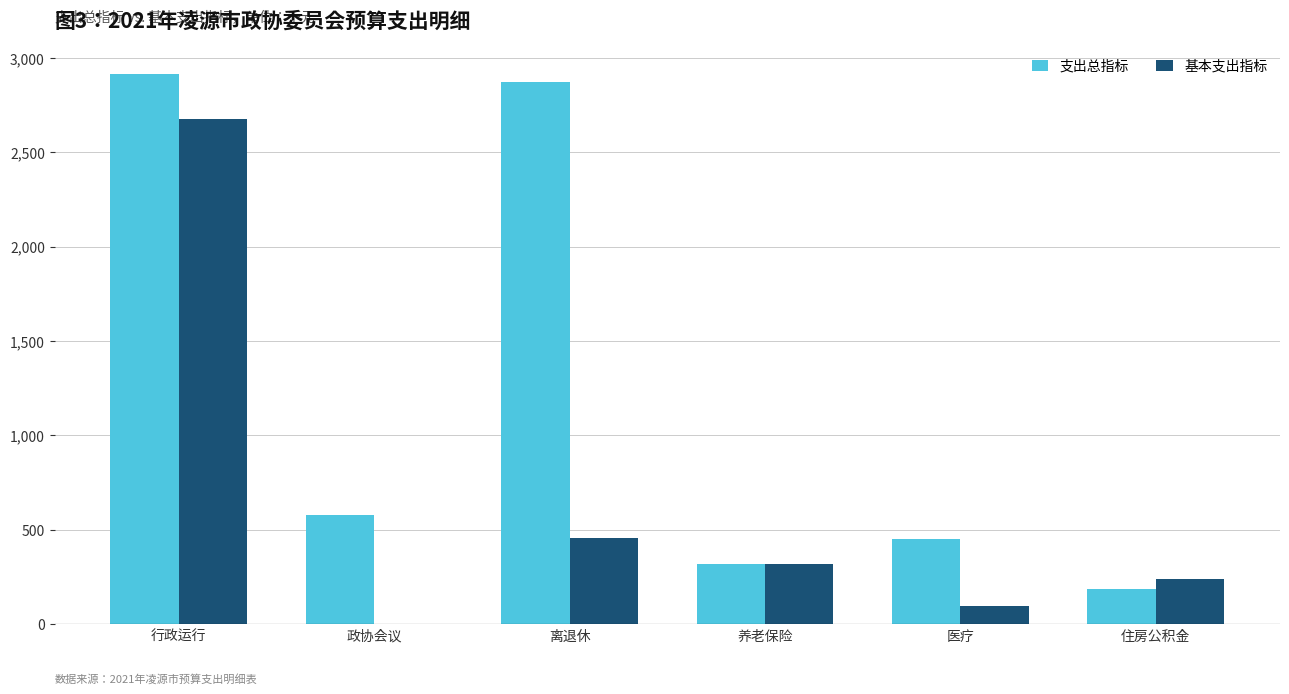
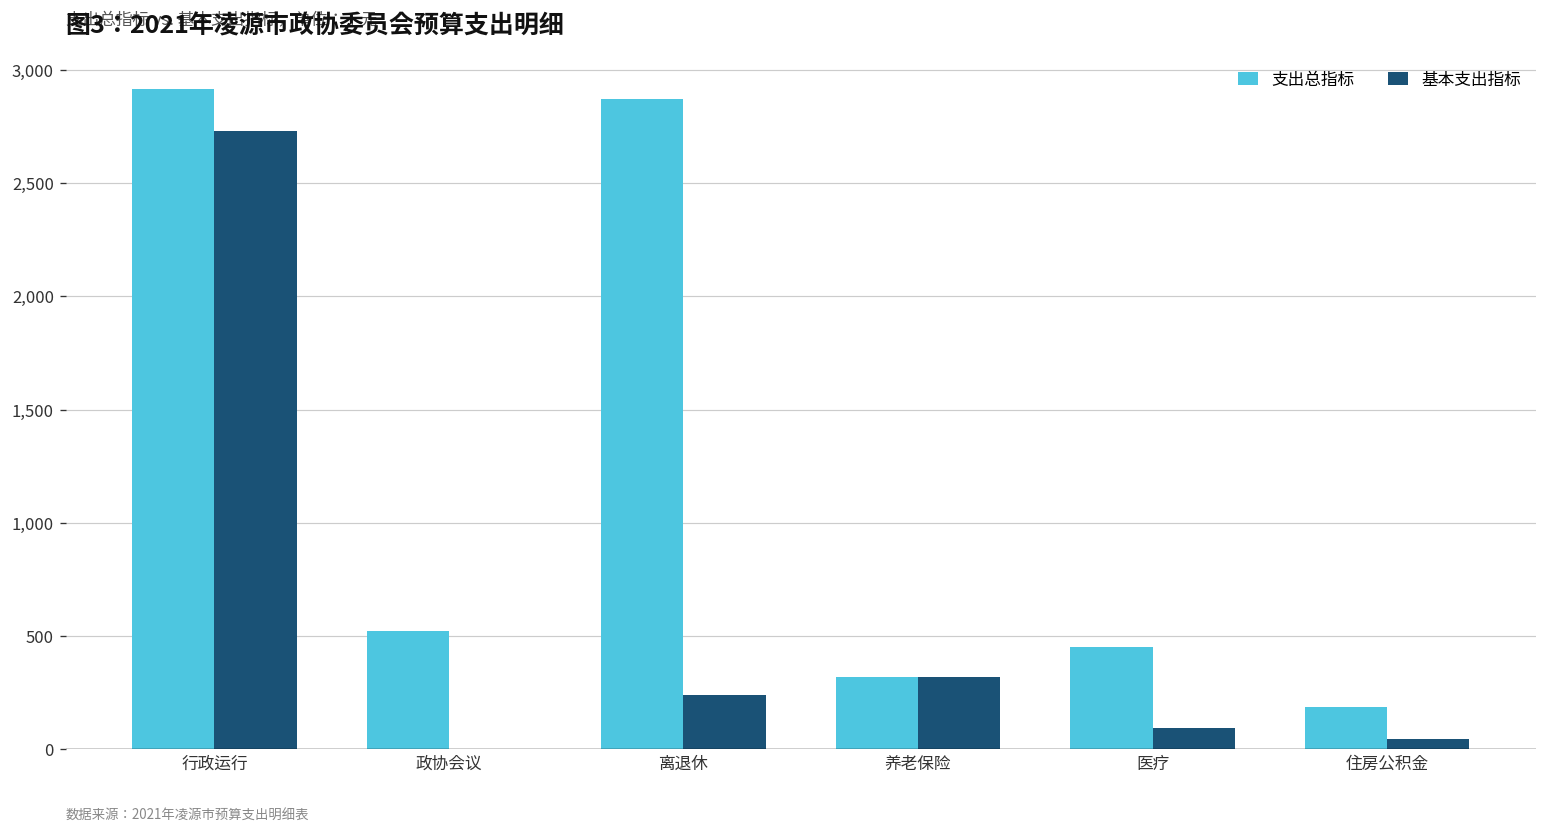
  {
    "支出总指标": {
      "行政运行": "2,910",
-     "政协会议": "580",
+     "政协会议": "520",
      "离退休": "2,870",
      "养老保险": "320",
      "医疗": "450",
      "住房公积金": "190"
    },
    "基本支出指标": {
-     "行政运行": "2,680",
+     "行政运行": "2,730",
      "政协会议": "0",
-     "离退休": "460",
+     "离退休": "240",
      "养老保险": "320",
      "医疗": "100",
-     "住房公积金": "240"
+     "住房公积金": "50"
    }
  }
